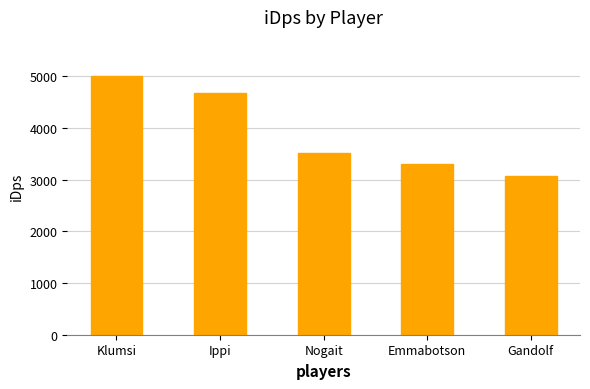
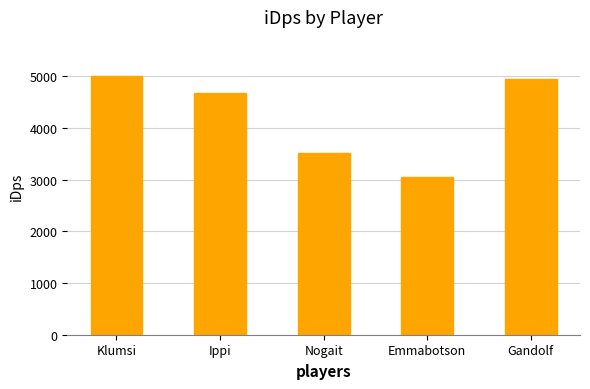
  {
    "Klumsi": 5000,
    "Ippi": 4700,
    "Nogait": 3500,
-   "Emmabotson": 3300,
-   "Gandolf": 3100
+   "Emmabotson": 3000,
+   "Gandolf": 4900
  }
